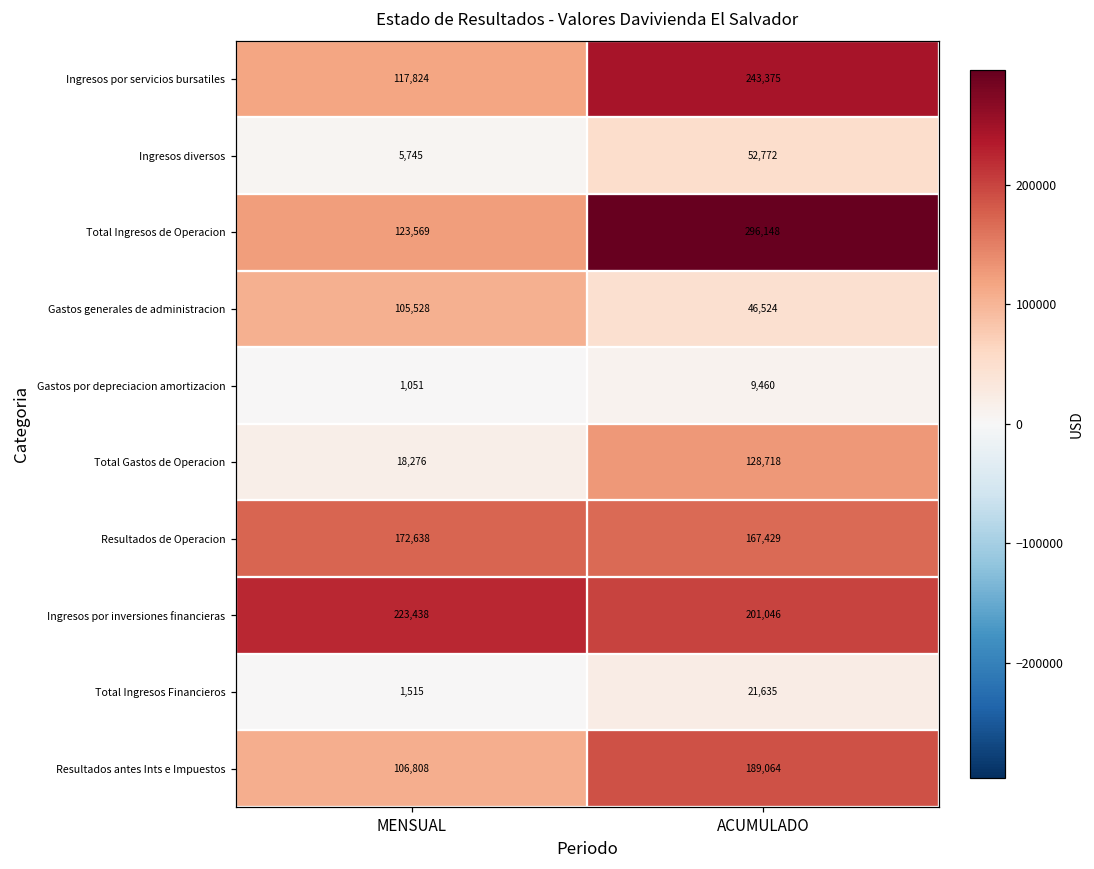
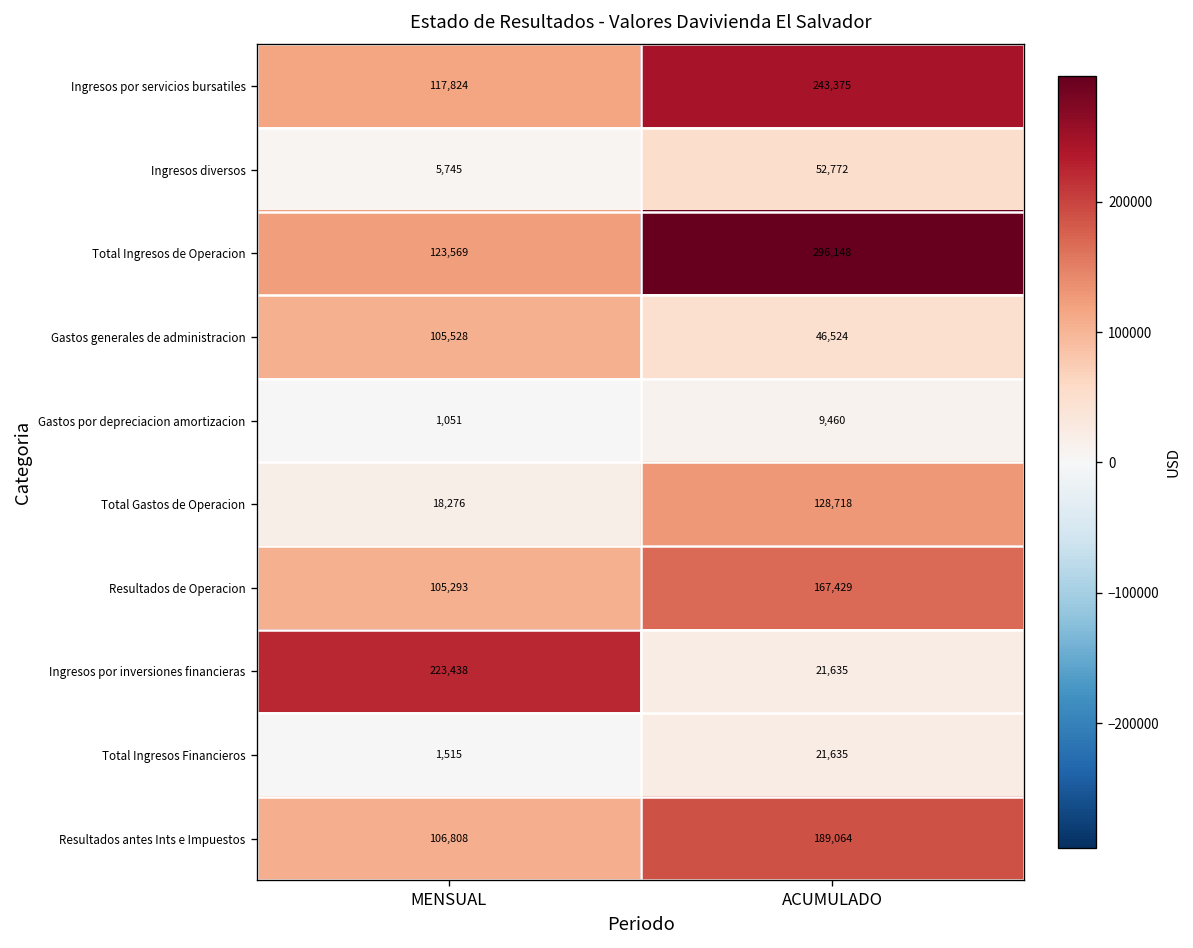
  {
    "Ingresos por servicios bursatiles": {
      "MENSUAL": "117,824",
      "ACUMULADO": "243,375"
    },
    "Ingresos diversos": {
      "MENSUAL": "5,745",
      "ACUMULADO": "52,772"
    },
    "Total Ingresos de Operacion": {
      "MENSUAL": "123,569",
      "ACUMULADO": "296,148"
    },
    "Gastos generales de administracion": {
      "MENSUAL": "105,528",
      "ACUMULADO": "46,524"
    },
    "Gastos por depreciacion amortizacion": {
      "MENSUAL": "1,051",
      "ACUMULADO": "9,460"
    },
    "Total Gastos de Operacion": {
      "MENSUAL": "18,276",
      "ACUMULADO": "128,718"
    },
    "Resultados de Operacion": {
-     "MENSUAL": "172,638",
+     "MENSUAL": "105,293",
      "ACUMULADO": "167,429"
    },
    "Ingresos por inversiones financieras": {
      "MENSUAL": "223,438",
-     "ACUMULADO": "201,046"
+     "ACUMULADO": "21,635"
    },
    "Total Ingresos Financieros": {
      "MENSUAL": "1,515",
      "ACUMULADO": "21,635"
    },
    "Resultados antes Ints e Impuestos": {
      "MENSUAL": "106,808",
      "ACUMULADO": "189,064"
    }
  }
